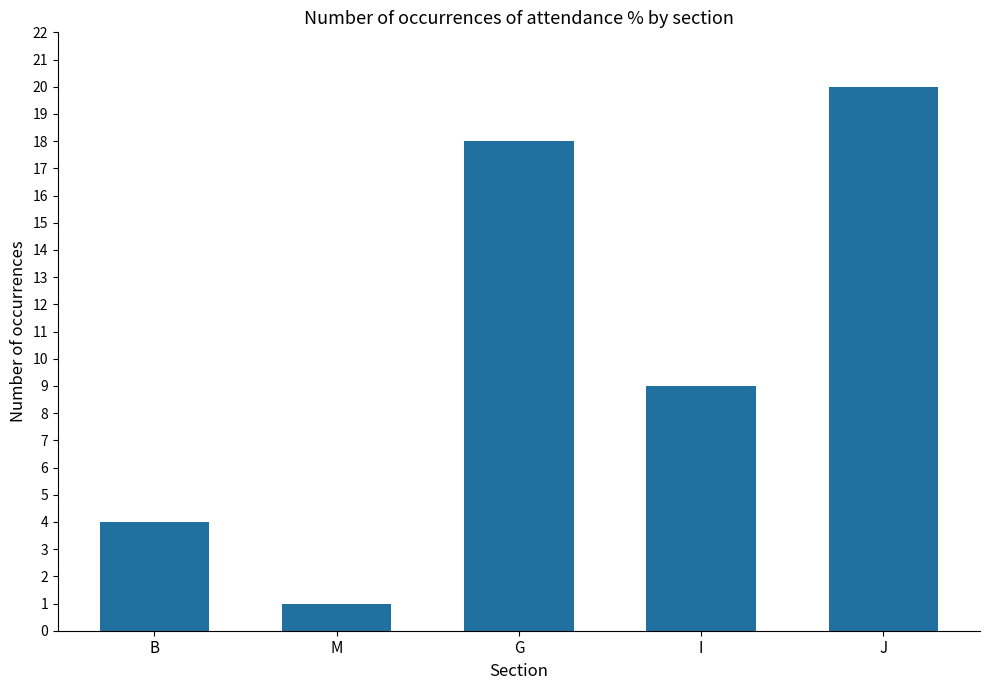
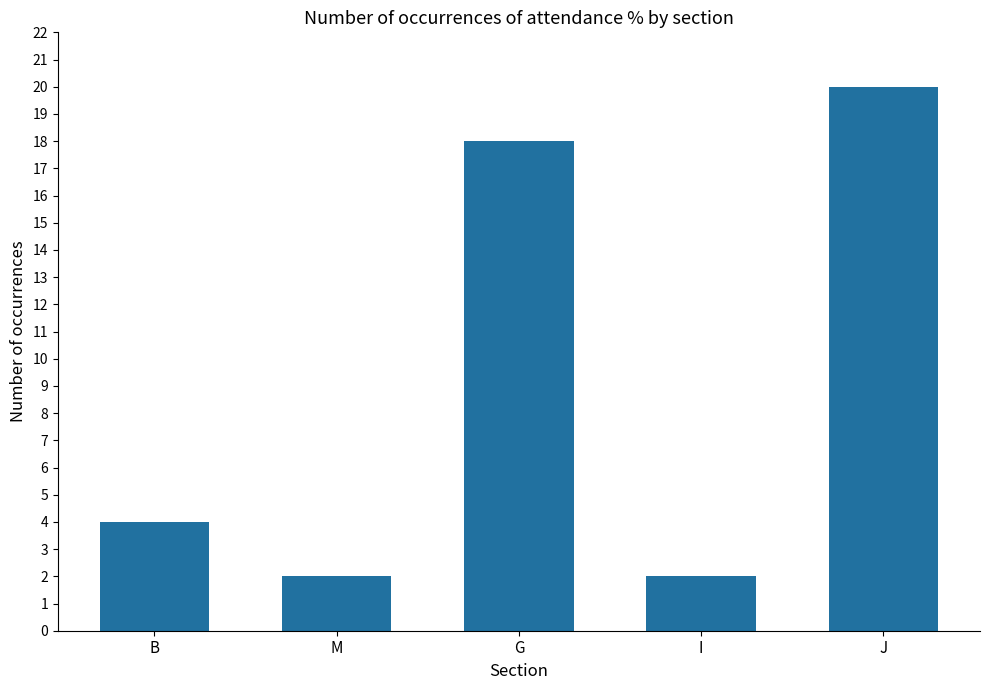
  {
    "B": 4,
-   "M": 1,
+   "M": 2,
    "G": 18,
-   "I": 9,
+   "I": 2,
    "J": 20
  }
